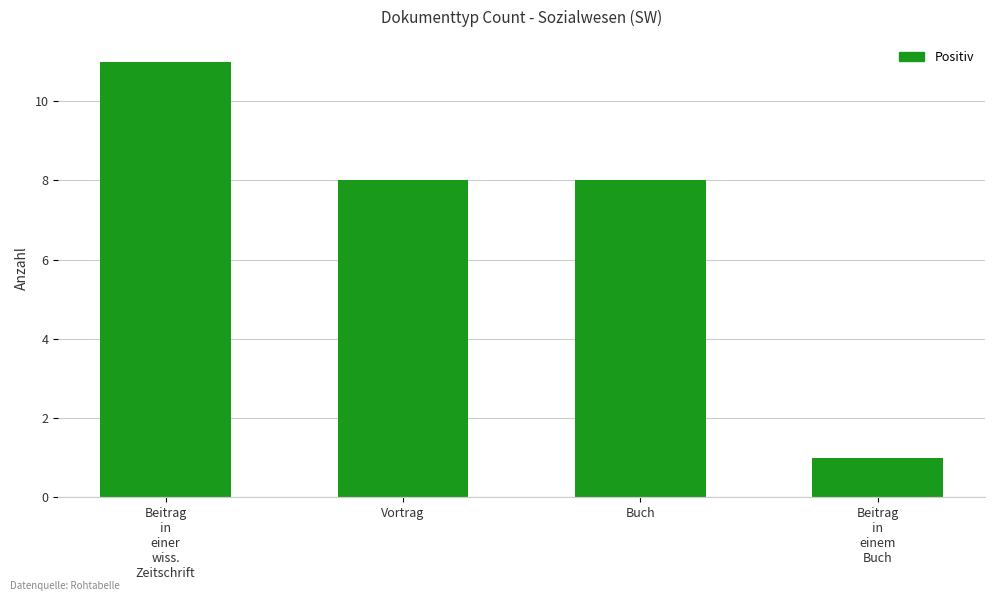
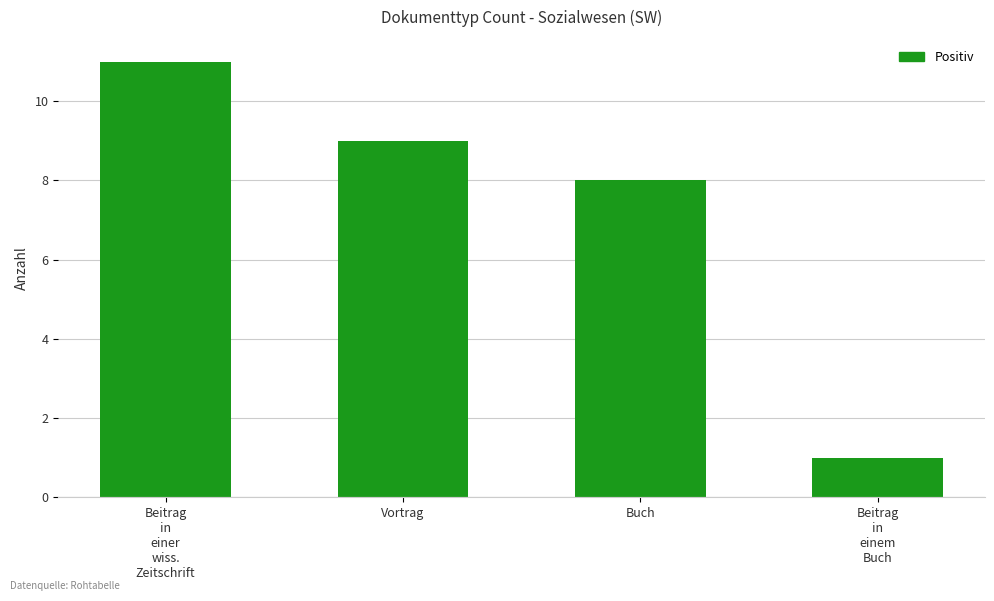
  {
    "Beitrag in einer wiss. Zeitschrift": 11,
-   "Vortrag": 8,
+   "Vortrag": 9,
    "Buch": 8,
    "Beitrag in einem Buch": 1
  }
